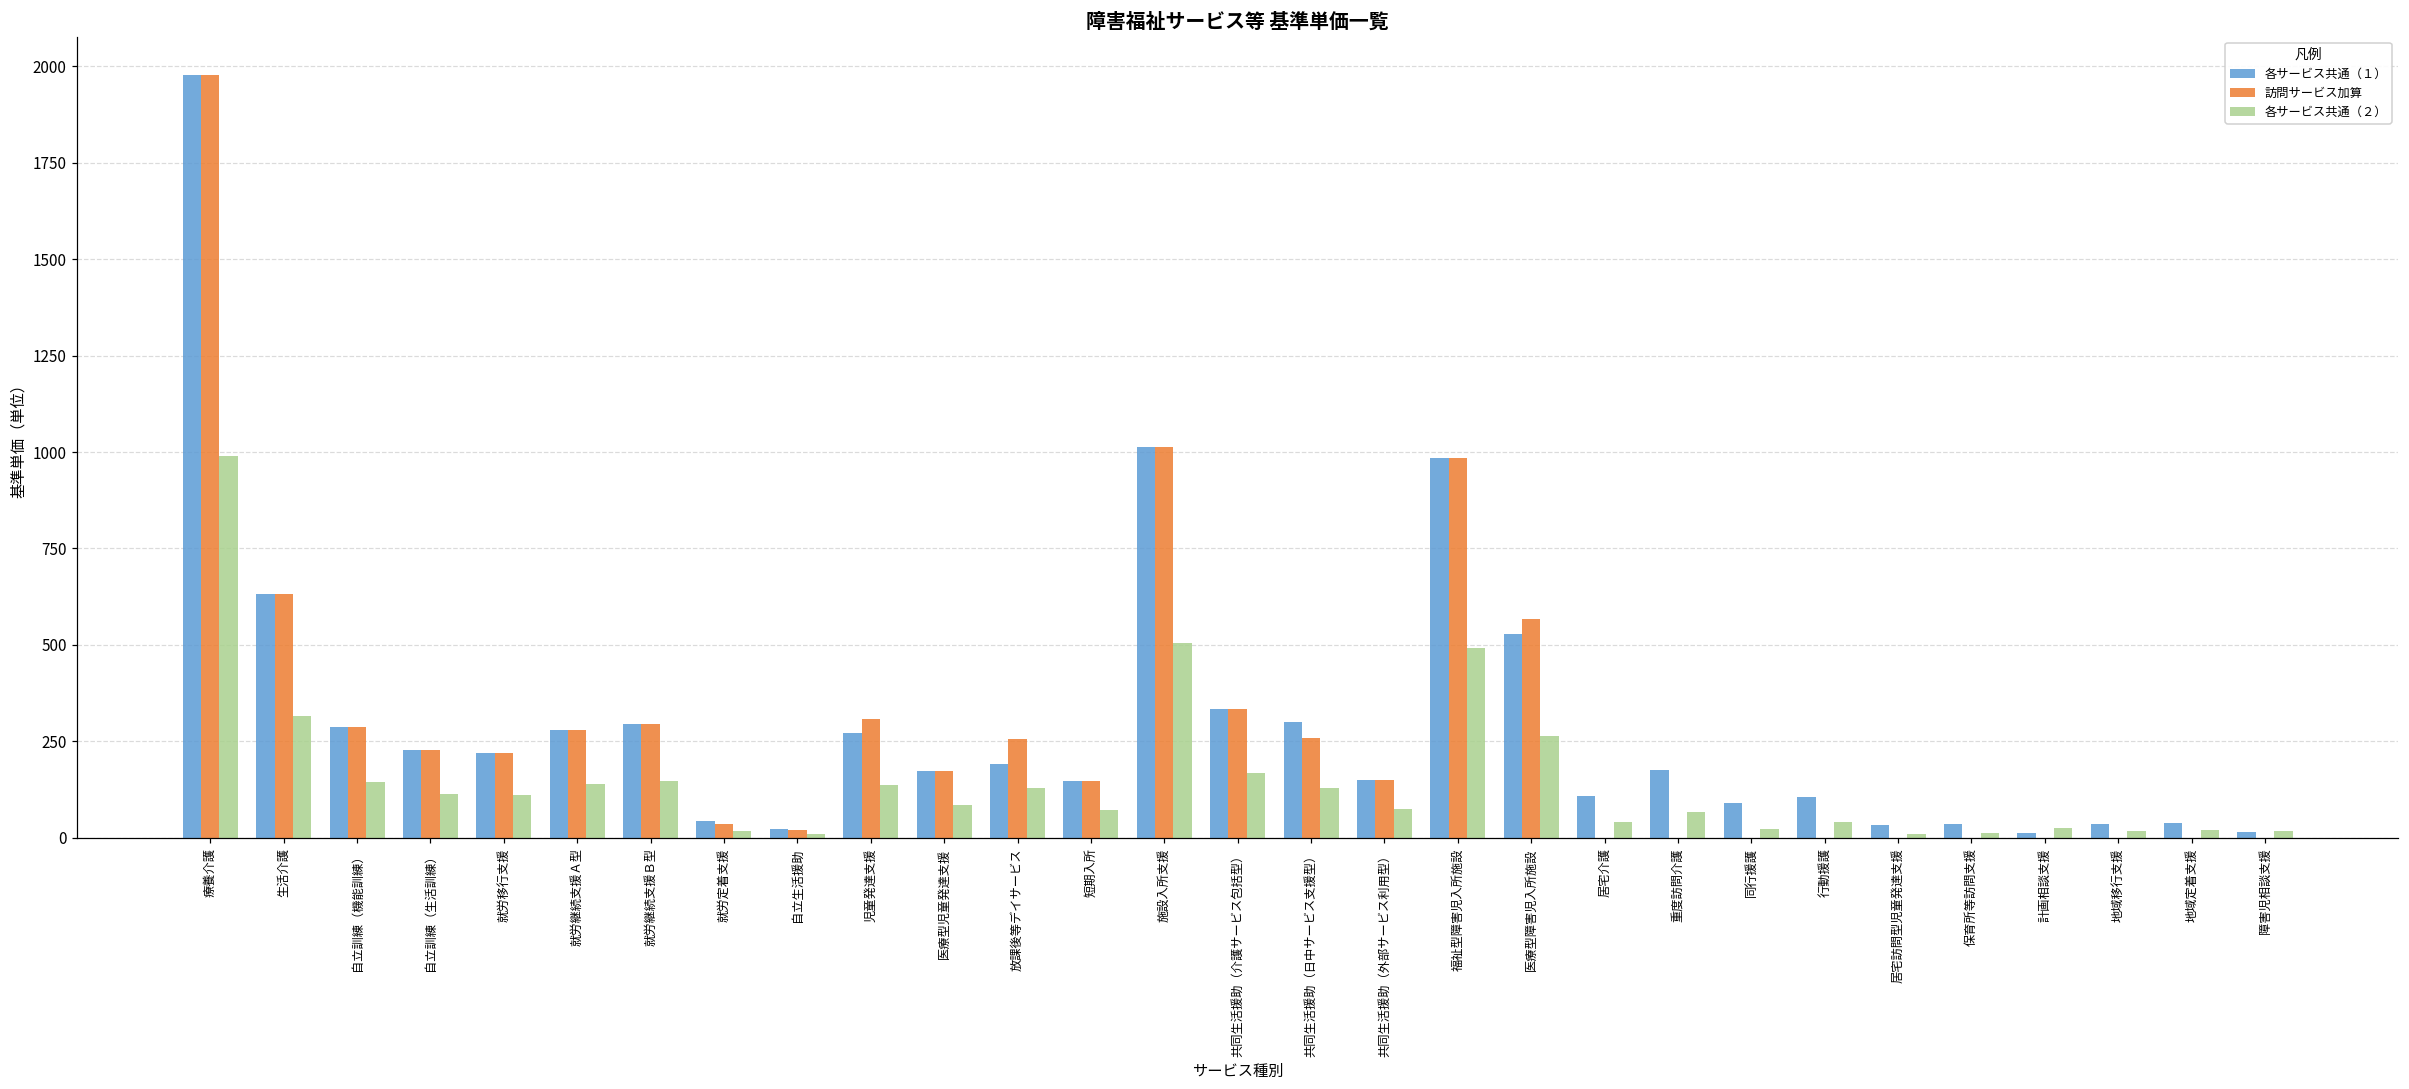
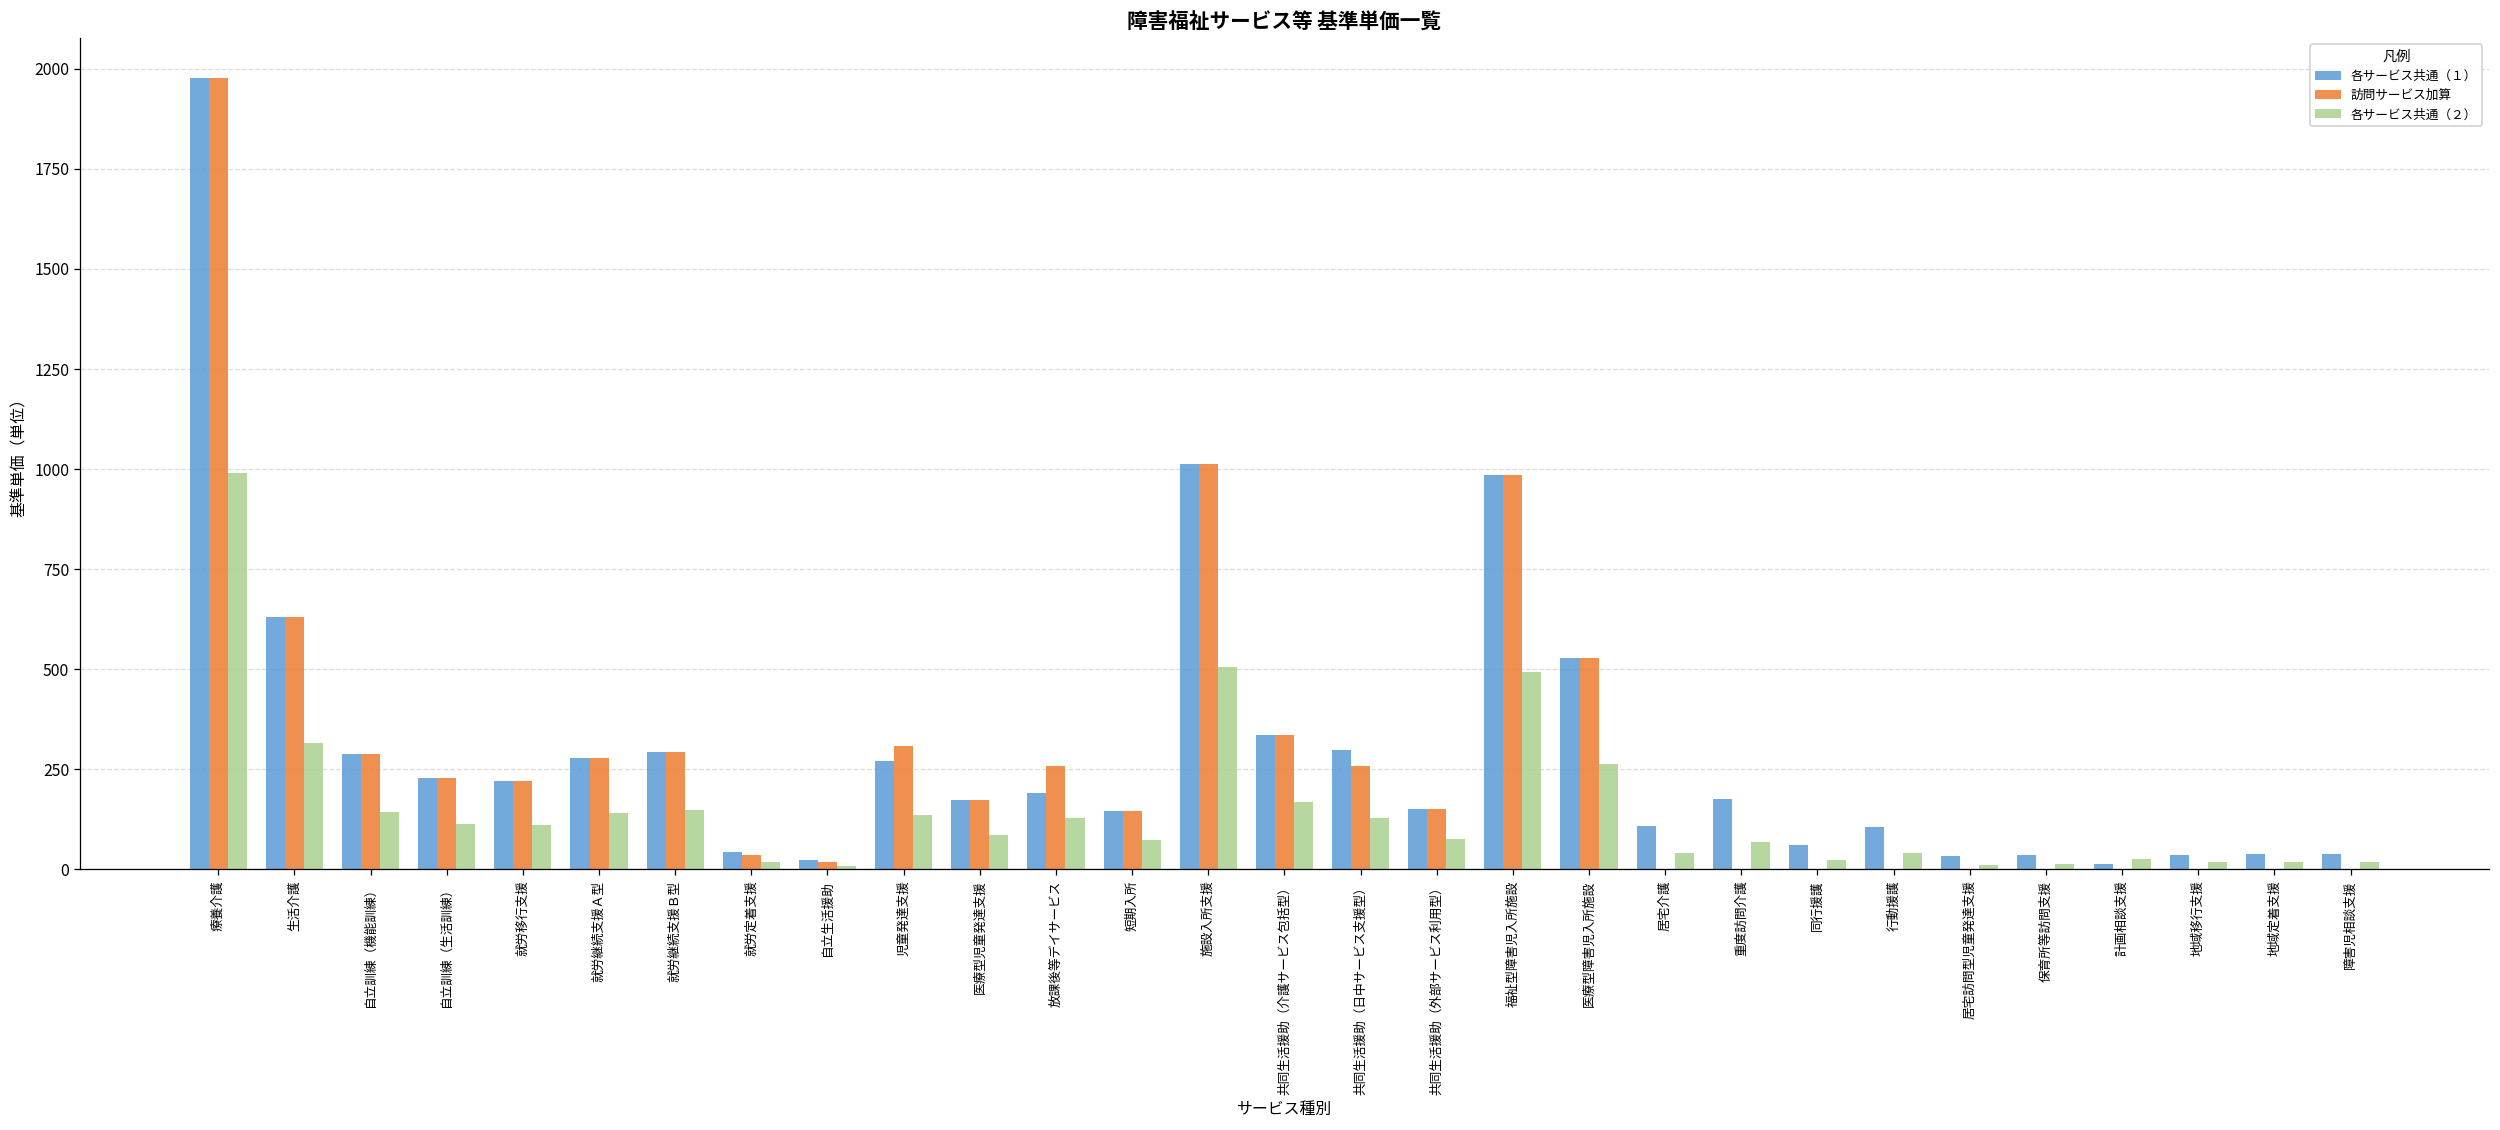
  {
    "各サービス共通（１）": {
      "療養介護": 1980,
      "生活介護": 630,
      "自立訓練（機能訓練）": 290,
      "自立訓練（生活訓練）": 230,
      "就労移行支援": 220,
      "就労継続支援Ａ型": 280,
      "就労継続支援Ｂ型": 290,
      "就労定着支援": 40,
      "自立生活援助": 20,
      "児童発達支援": 270,
      "医療型児童発達支援": 170,
      "放課後等デイサービス": 190,
      "短期入所": 150,
      "施設入所支援": 1010,
      "共同生活援助（介護サービス包括型）": 340,
      "共同生活援助（日中サービス支援型）": 300,
      "共同生活援助（外部サービス利用型）": 150,
      "福祉型障害児入所施設": 990,
      "医療型障害児入所施設": 530,
      "居宅介護": 110,
      "重度訪問介護": 180,
-     "同行援護": 90,
+     "同行援護": 60,
      "行動援護": 110,
      "居宅訪問型児童発達支援": 30,
      "保育所等訪問支援": 40,
      "計画相談支援": 10,
      "地域移行支援": 40,
      "地域定着支援": 40,
-     "障害児相談支援": 10
+     "障害児相談支援": 40
    },
    "訪問サービス加算": {
      "療養介護": 1980,
      "生活介護": 630,
      "自立訓練（機能訓練）": 290,
      "自立訓練（生活訓練）": 230,
      "就労移行支援": 220,
      "就労継続支援Ａ型": 280,
      "就労継続支援Ｂ型": 290,
      "就労定着支援": 40,
      "自立生活援助": 20,
      "児童発達支援": 310,
      "医療型児童発達支援": 170,
      "放課後等デイサービス": 260,
      "短期入所": 150,
      "施設入所支援": 1010,
      "共同生活援助（介護サービス包括型）": 340,
      "共同生活援助（日中サービス支援型）": 260,
      "共同生活援助（外部サービス利用型）": 150,
      "福祉型障害児入所施設": 990,
-     "医療型障害児入所施設": 570,
+     "医療型障害児入所施設": 530,
      "居宅介護": 0,
      "重度訪問介護": 0,
      "同行援護": 0,
      "行動援護": 0,
      "居宅訪問型児童発達支援": 0,
      "保育所等訪問支援": 0,
      "計画相談支援": 0,
      "地域移行支援": 0,
      "地域定着支援": 0,
      "障害児相談支援": 0
    },
    "各サービス共通（２）": {
      "療養介護": 990,
      "生活介護": 320,
      "自立訓練（機能訓練）": 140,
      "自立訓練（生活訓練）": 110,
      "就労移行支援": 110,
      "就労継続支援Ａ型": 140,
      "就労継続支援Ｂ型": 150,
      "就労定着支援": 20,
      "自立生活援助": 10,
      "児童発達支援": 140,
      "医療型児童発達支援": 90,
      "放課後等デイサービス": 130,
      "短期入所": 70,
      "施設入所支援": 510,
      "共同生活援助（介護サービス包括型）": 170,
      "共同生活援助（日中サービス支援型）": 130,
      "共同生活援助（外部サービス利用型）": 80,
      "福祉型障害児入所施設": 490,
      "医療型障害児入所施設": 260,
      "居宅介護": 40,
      "重度訪問介護": 70,
      "同行援護": 20,
      "行動援護": 40,
      "居宅訪問型児童発達支援": 10,
      "保育所等訪問支援": 10,
      "計画相談支援": 30,
      "地域移行支援": 20,
      "地域定着支援": 20,
      "障害児相談支援": 20
    }
  }
